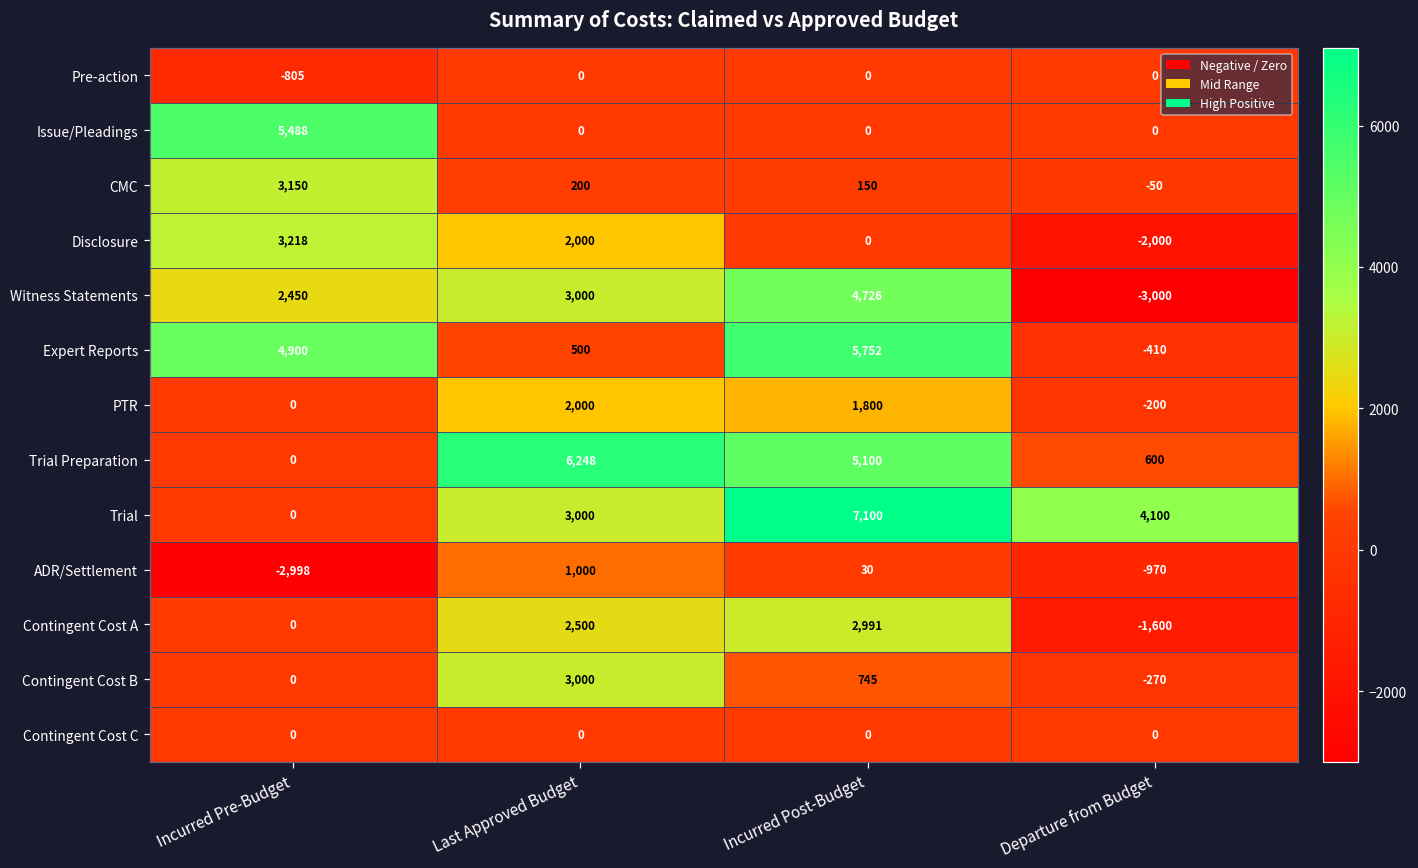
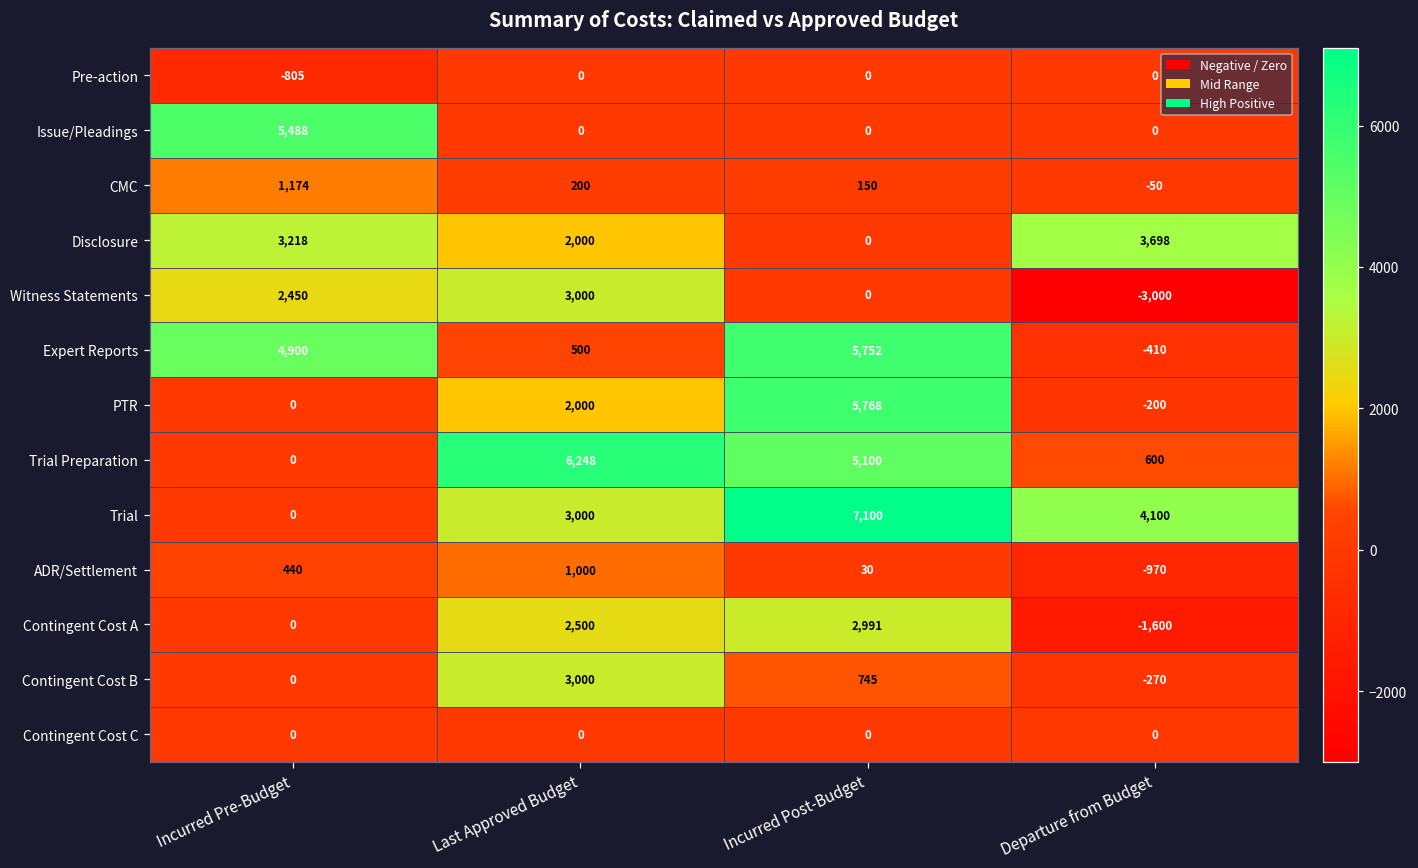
  {
    "Pre-action": {
      "Incurred Pre-Budget": "-805",
      "Last Approved Budget": "0",
      "Incurred Post-Budget": "0",
      "Departure from Budget": "0"
    },
    "Issue/Pleadings": {
      "Incurred Pre-Budget": "5,488",
      "Last Approved Budget": "0",
      "Incurred Post-Budget": "0",
      "Departure from Budget": "0"
    },
    "CMC": {
-     "Incurred Pre-Budget": "3,150",
+     "Incurred Pre-Budget": "1,174",
      "Last Approved Budget": "200",
      "Incurred Post-Budget": "150",
      "Departure from Budget": "-50"
    },
    "Disclosure": {
      "Incurred Pre-Budget": "3,218",
      "Last Approved Budget": "2,000",
      "Incurred Post-Budget": "0",
-     "Departure from Budget": "-2,000"
+     "Departure from Budget": "3,698"
    },
    "Witness Statements": {
      "Incurred Pre-Budget": "2,450",
      "Last Approved Budget": "3,000",
-     "Incurred Post-Budget": "4,726",
+     "Incurred Post-Budget": "0",
      "Departure from Budget": "-3,000"
    },
    "Expert Reports": {
      "Incurred Pre-Budget": "4,900",
      "Last Approved Budget": "500",
      "Incurred Post-Budget": "5,752",
      "Departure from Budget": "-410"
    },
    "PTR": {
      "Incurred Pre-Budget": "0",
      "Last Approved Budget": "2,000",
-     "Incurred Post-Budget": "1,800",
+     "Incurred Post-Budget": "5,768",
      "Departure from Budget": "-200"
    },
    "Trial Preparation": {
      "Incurred Pre-Budget": "0",
      "Last Approved Budget": "6,248",
      "Incurred Post-Budget": "5,100",
      "Departure from Budget": "600"
    },
    "Trial": {
      "Incurred Pre-Budget": "0",
      "Last Approved Budget": "3,000",
      "Incurred Post-Budget": "7,100",
      "Departure from Budget": "4,100"
    },
    "ADR/Settlement": {
-     "Incurred Pre-Budget": "-2,998",
+     "Incurred Pre-Budget": "440",
      "Last Approved Budget": "1,000",
      "Incurred Post-Budget": "30",
      "Departure from Budget": "-970"
    },
    "Contingent Cost A": {
      "Incurred Pre-Budget": "0",
      "Last Approved Budget": "2,500",
      "Incurred Post-Budget": "2,991",
      "Departure from Budget": "-1,600"
    },
    "Contingent Cost B": {
      "Incurred Pre-Budget": "0",
      "Last Approved Budget": "3,000",
      "Incurred Post-Budget": "745",
      "Departure from Budget": "-270"
    },
    "Contingent Cost C": {
      "Incurred Pre-Budget": "0",
      "Last Approved Budget": "0",
      "Incurred Post-Budget": "0",
      "Departure from Budget": "0"
    }
  }
